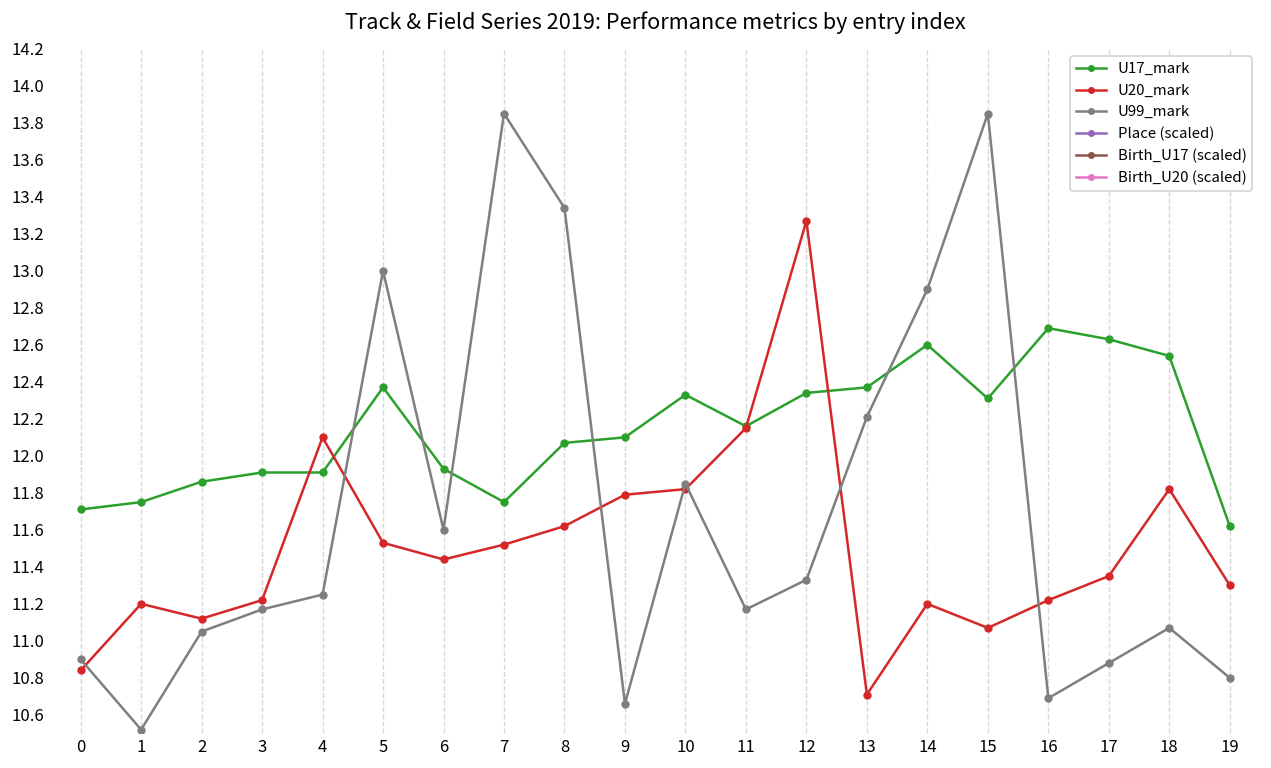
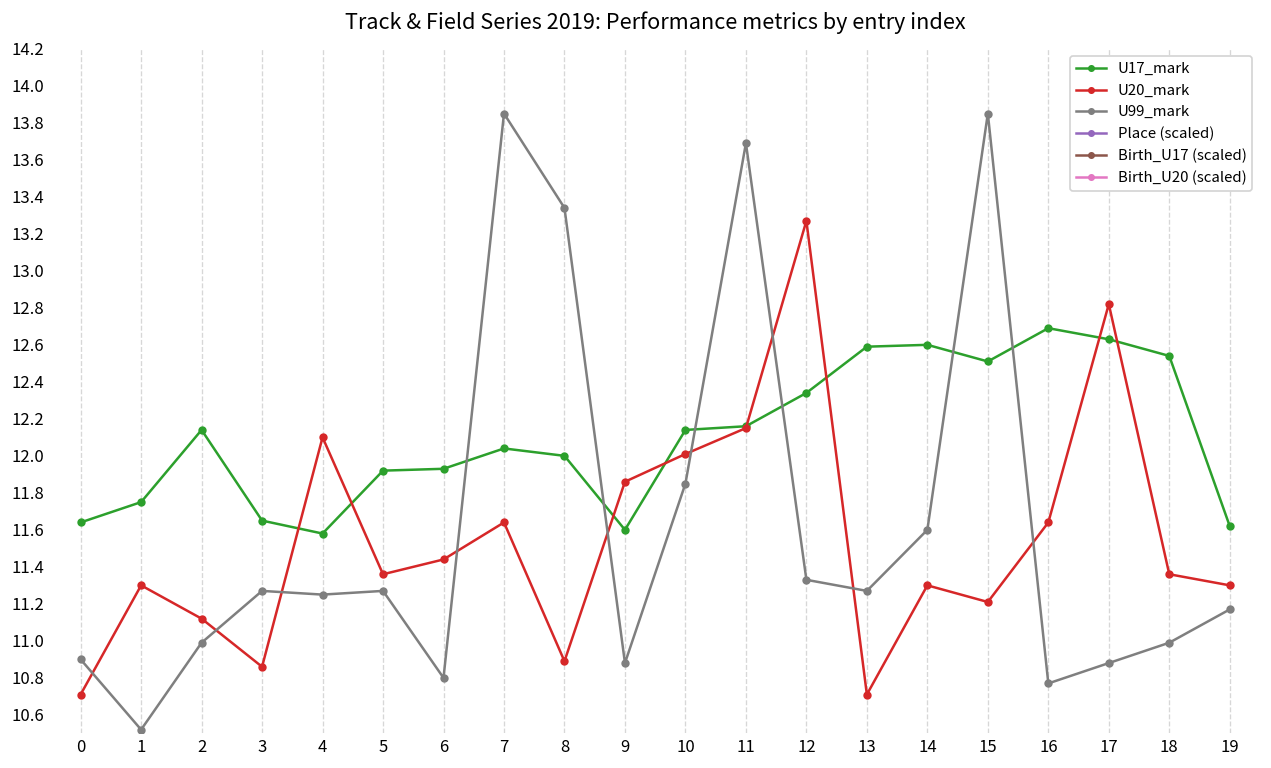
  {
    "U17_mark": {
-     "0": 11.71,
+     "0": 11.64,
      "1": 11.75,
-     "2": 11.86,
-     "3": 11.91,
-     "4": 11.91,
-     "5": 12.37,
+     "2": 12.14,
+     "3": 11.65,
+     "4": 11.58,
+     "5": 11.92,
      "6": 11.93,
-     "7": 11.75,
-     "8": 12.07,
-     "9": 12.1,
-     "10": 12.33,
+     "7": 12.04,
+     "8": 12.00,
+     "9": 11.6,
+     "10": 12.14,
      "12": 12.34,
-     "13": 12.37,
+     "13": 12.59,
      "14": 12.60,
-     "15": 12.31,
+     "15": 12.51,
      "16": 12.69,
      "17": 12.63,
      "18": 12.54,
      "19": 11.62
    },
    "U20_mark": {
-     "0": 10.84,
-     "1": 11.2,
+     "0": 10.71,
+     "1": 11.3,
      "2": 11.12,
-     "3": 11.22,
+     "3": 10.86,
      "4": 12.10,
-     "5": 11.53,
+     "5": 11.36,
      "6": 11.44,
-     "7": 11.52,
-     "8": 11.62,
-     "9": 11.79,
-     "10": 11.82,
+     "7": 11.64,
+     "8": 10.89,
+     "9": 11.86,
+     "10": 12.01,
      "12": 13.27,
      "13": 10.71,
-     "14": 11.2,
-     "15": 11.07,
-     "16": 11.22,
-     "17": 11.35,
-     "18": 11.82,
+     "14": 11.3,
+     "15": 11.21,
+     "16": 11.64,
+     "17": 12.82,
+     "18": 11.36,
      "19": 11.30
    },
    "U99_mark": {
      "0": 10.90,
      "1": 10.52,
-     "2": 11.05,
-     "3": 11.17,
+     "2": 10.99,
+     "3": 11.27,
      "4": 11.25,
-     "5": 13.00,
-     "6": 11.6,
+     "5": 11.27,
+     "6": 10.8,
      "7": 13.85,
      "8": 13.34,
-     "9": 10.66,
+     "9": 10.88,
      "10": 11.85,
-     "11": 11.17,
+     "11": 13.69,
      "12": 11.33,
-     "13": 12.21,
-     "14": 12.9,
+     "13": 11.27,
+     "14": 11.6,
      "15": 13.85,
-     "16": 10.69,
+     "16": 10.77,
      "17": 10.88,
-     "18": 11.07,
-     "19": 10.80
+     "18": 10.99,
+     "19": 11.17
    }
  }
